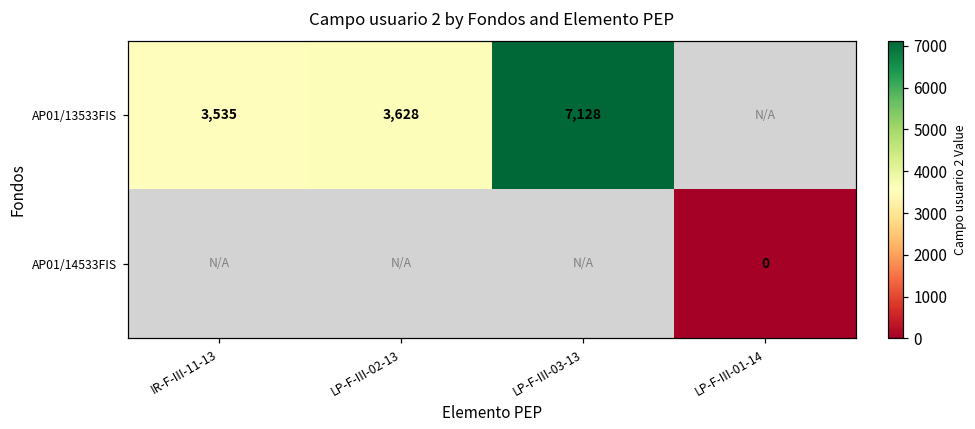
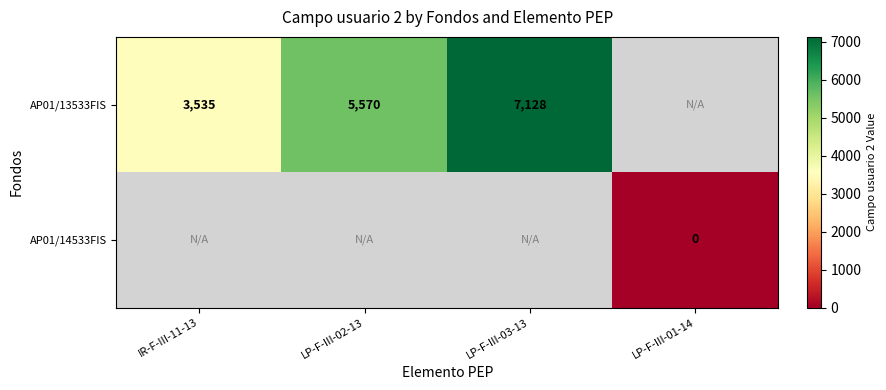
  {
    "AP01/13533FIS": {
      "IR-F-III-11-13": "3,535",
-     "LP-F-III-02-13": "3,628",
+     "LP-F-III-02-13": "5,570",
      "LP-F-III-03-13": "7,128"
    },
    "AP01/14533FIS": {
      "LP-F-III-01-14": "0"
    }
  }
